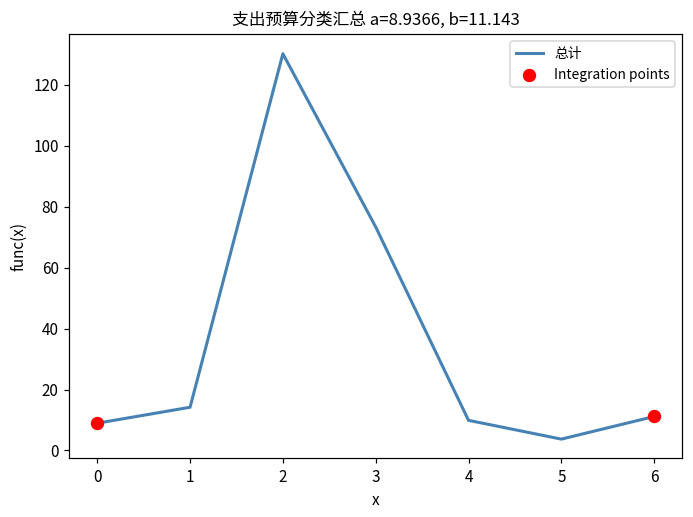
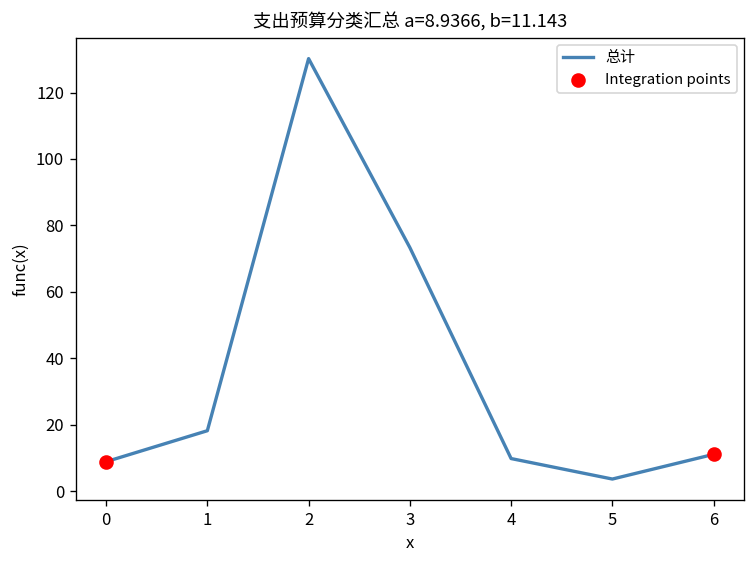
  {
    "总计": {
-     "1": 14,
+     "1": 18,
      "2": 130,
      "3": 73,
      "4": 10,
      "5": 4
    }
  }
